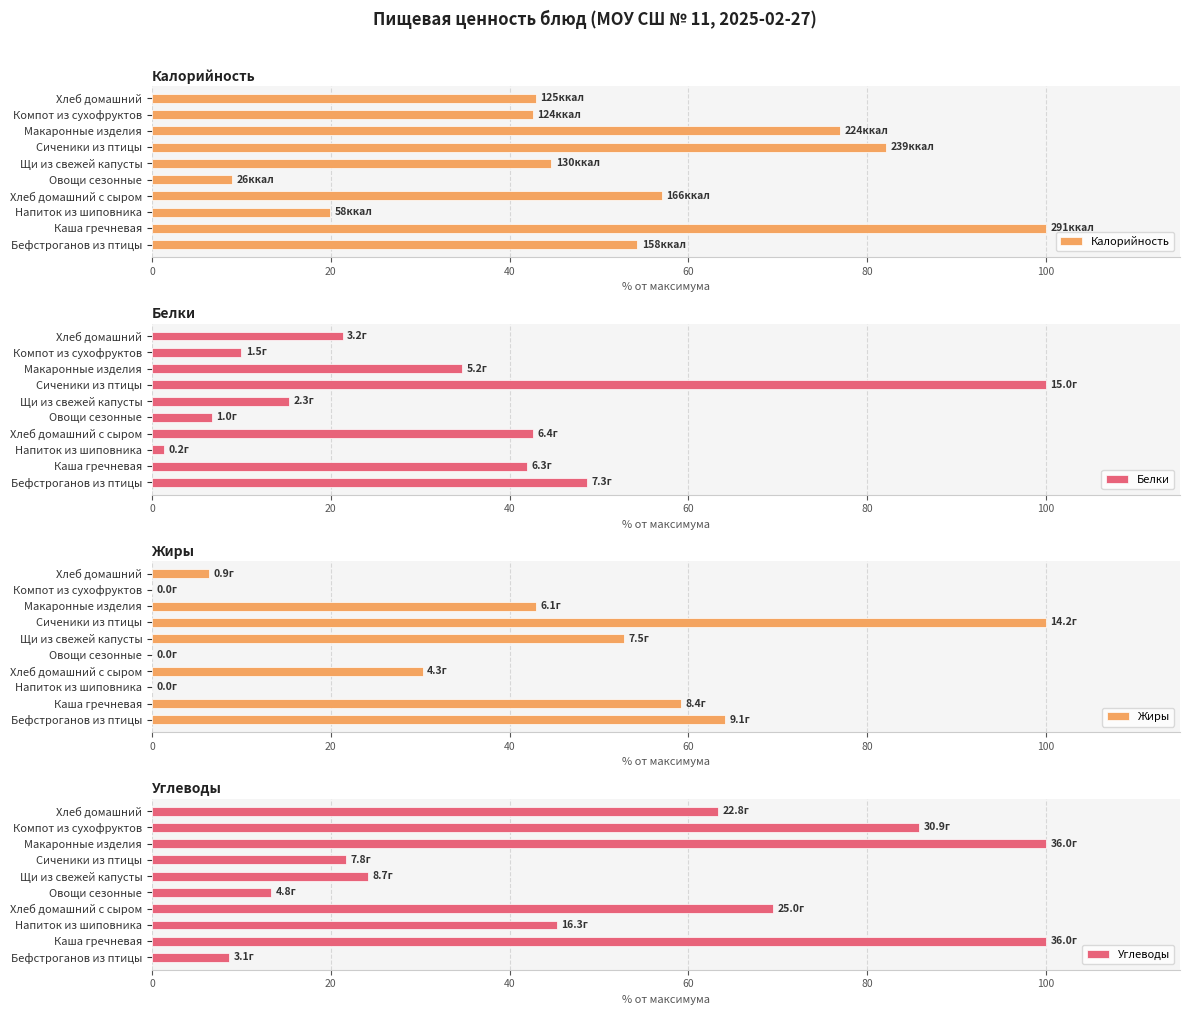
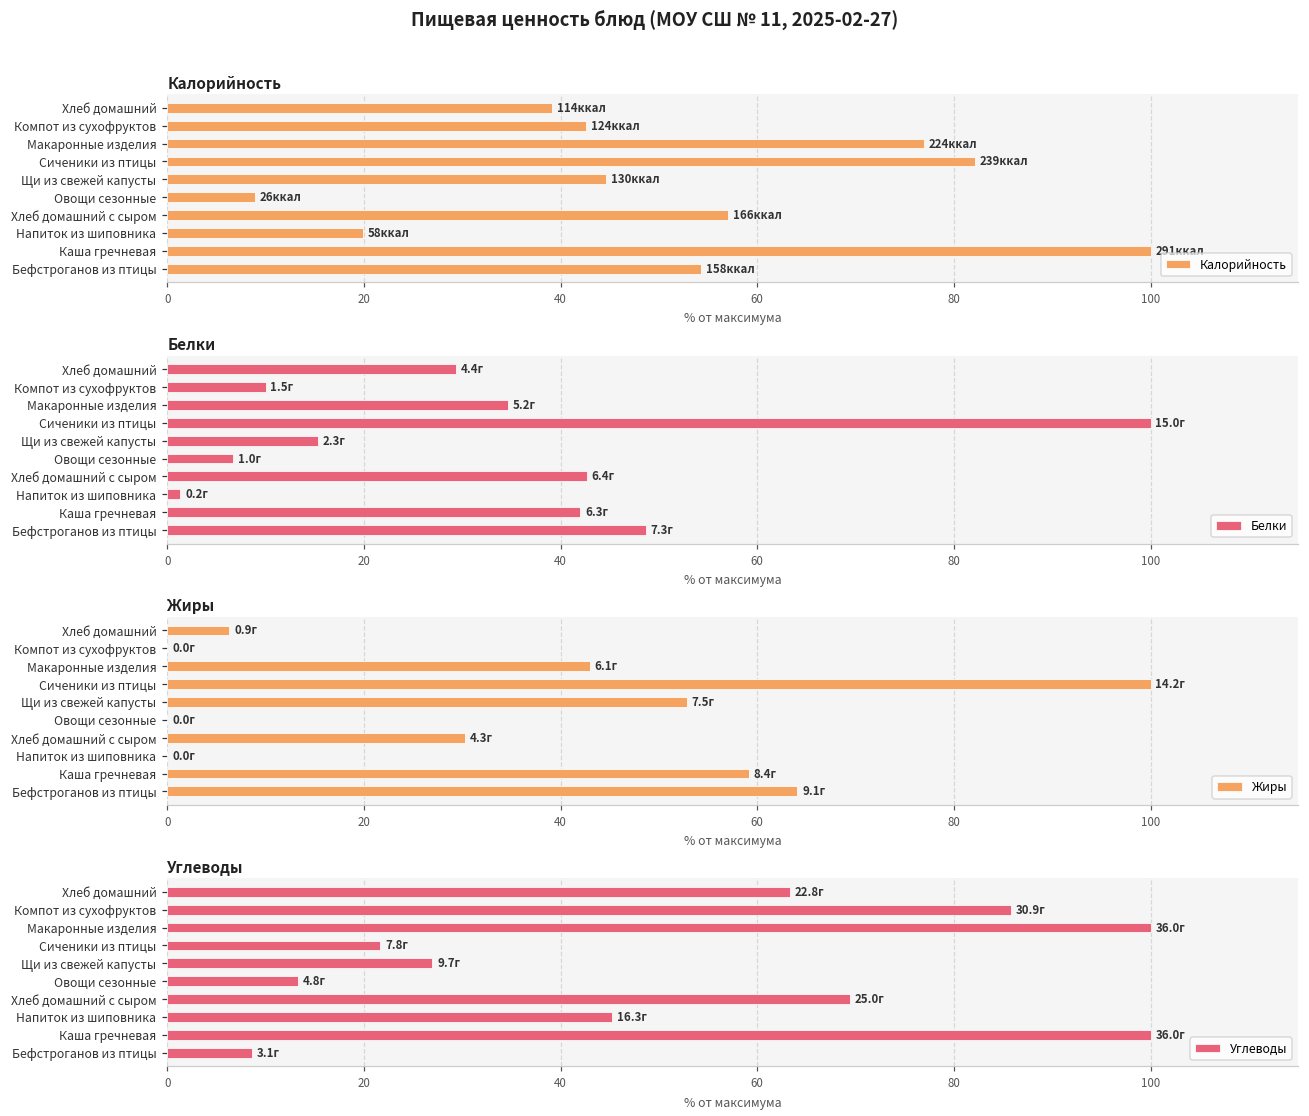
  {
    "Калорийность": {
-     "Хлеб домашний": "125"
+     "Хлеб домашний": "114"
    },
    "Белки": {
-     "Хлеб домашний": "3.2г"
+     "Хлеб домашний": "4.4г"
    },
    "Жиры": {
      "Компот из сухофруктов": "0.0г",
      "Овощи сезонные": "0.0г",
      "Напиток из шиповника": "0.0г"
    },
    "Углеводы": {
-     "Щи из свежей капусты": "8.7г"
+     "Щи из свежей капусты": "9.7г"
    }
  }
